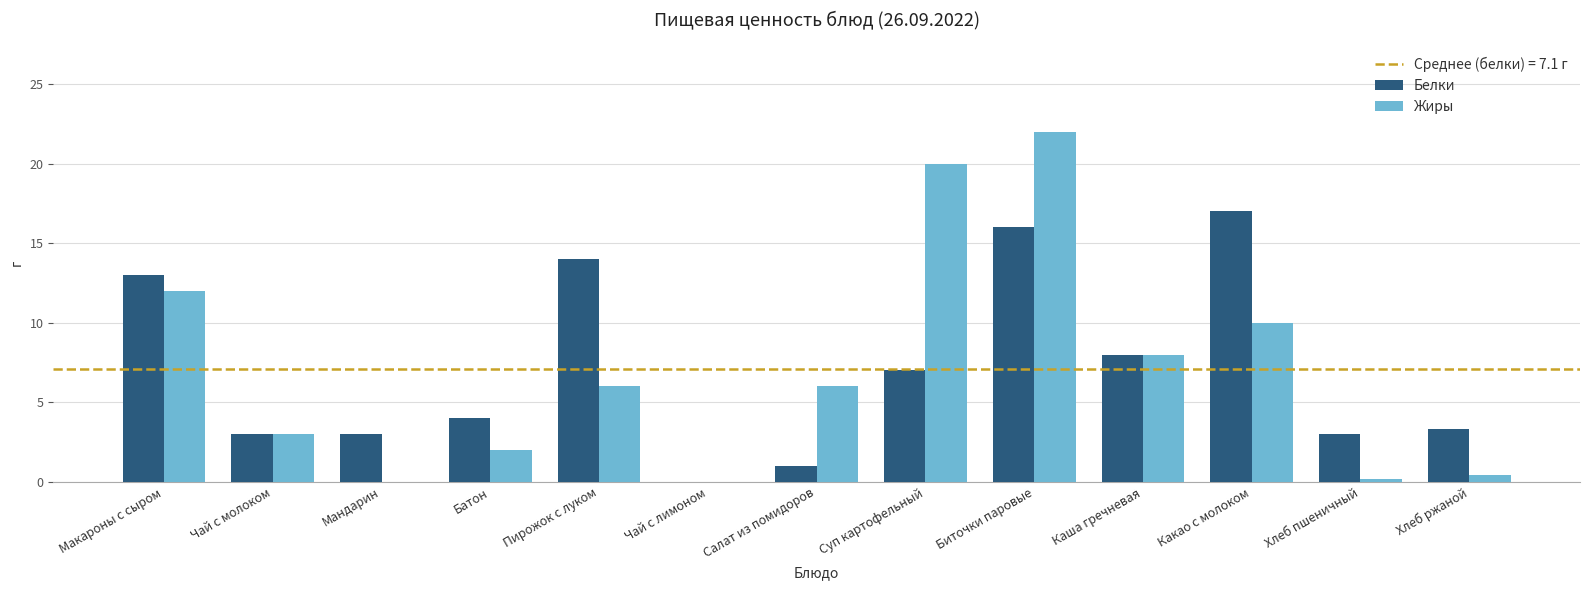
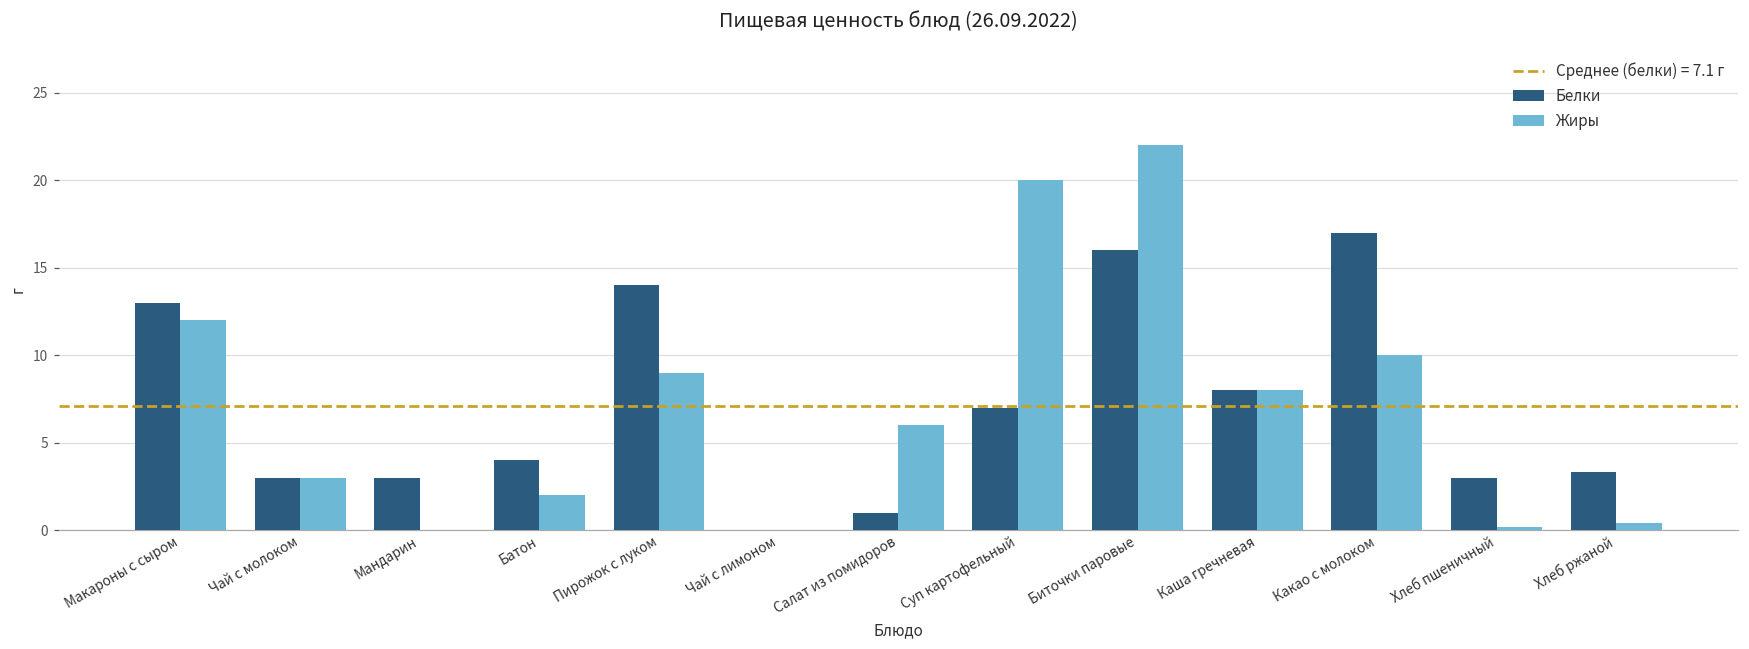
  {
    "Белки": {
      "Макароны с сыром": 13,
      "Чай с молоком": 3,
      "Мандарин": 3,
      "Батон": 4,
      "Пирожок с луком": 14,
      "Чай с лимоном": 0,
      "Салат из помидоров": 1,
      "Суп картофельный": 7,
      "Биточки паровые": 16,
      "Каша гречневая": 8,
      "Какао с молоком": 17,
      "Хлеб пшеничный": 3,
      "Хлеб ржаной": 3.3
    },
    "Жиры": {
      "Макароны с сыром": 12,
      "Чай с молоком": 3,
      "Мандарин": 0,
      "Батон": 2,
-     "Пирожок с луком": 6,
+     "Пирожок с луком": 9,
      "Чай с лимоном": 0,
      "Салат из помидоров": 6,
      "Суп картофельный": 20,
      "Биточки паровые": 22,
      "Каша гречневая": 8,
      "Какао с молоком": 10,
      "Хлеб пшеничный": 0.2,
      "Хлеб ржаной": 0.4
    }
  }
